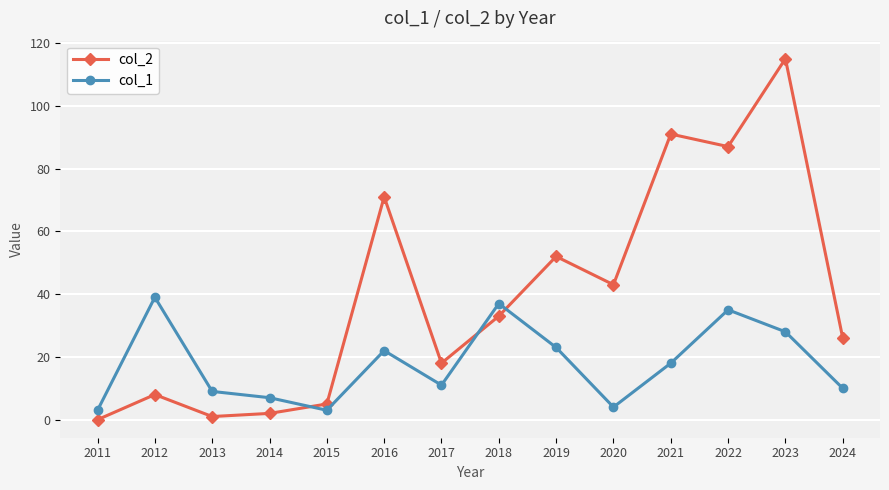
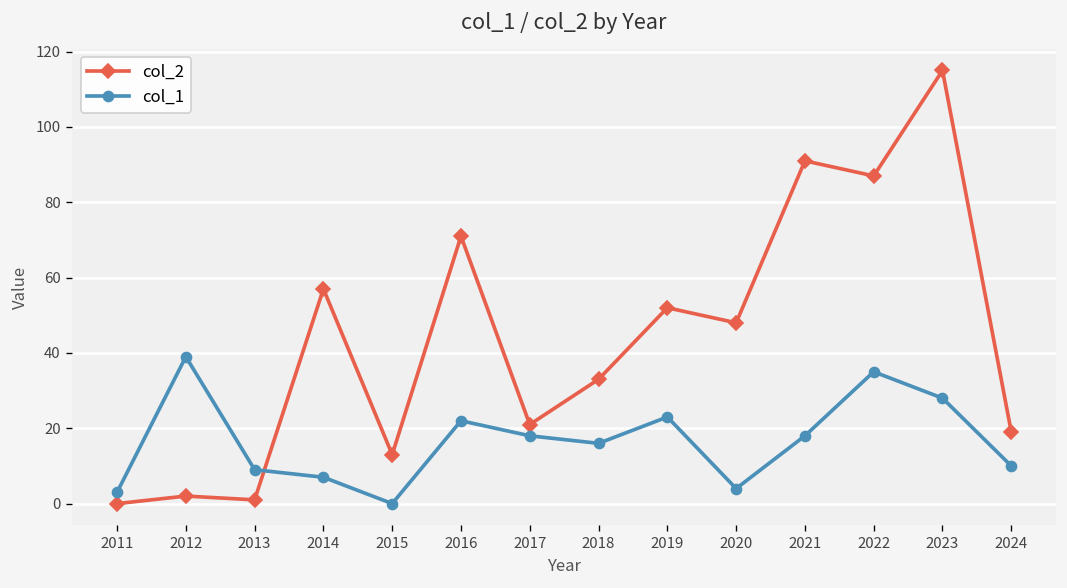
  {
    "col_2": {
      "2011": 0,
-     "2012": 8,
+     "2012": 2,
      "2013": 1,
-     "2014": 2,
-     "2015": 5,
+     "2014": 57,
+     "2015": 13,
      "2016": 71,
-     "2017": 18,
+     "2017": 21,
      "2018": 33,
      "2019": 52,
-     "2020": 43,
+     "2020": 48,
      "2021": 91,
      "2022": 87,
      "2023": 115,
-     "2024": 26
+     "2024": 19
    },
    "col_1": {
      "2011": 3,
      "2012": 39,
      "2013": 9,
      "2014": 7,
-     "2015": 3,
+     "2015": 0,
      "2016": 22,
-     "2017": 11,
-     "2018": 37,
+     "2017": 18,
+     "2018": 16,
      "2019": 23,
      "2020": 4,
      "2021": 18,
      "2022": 35,
      "2023": 28,
      "2024": 10
    }
  }
